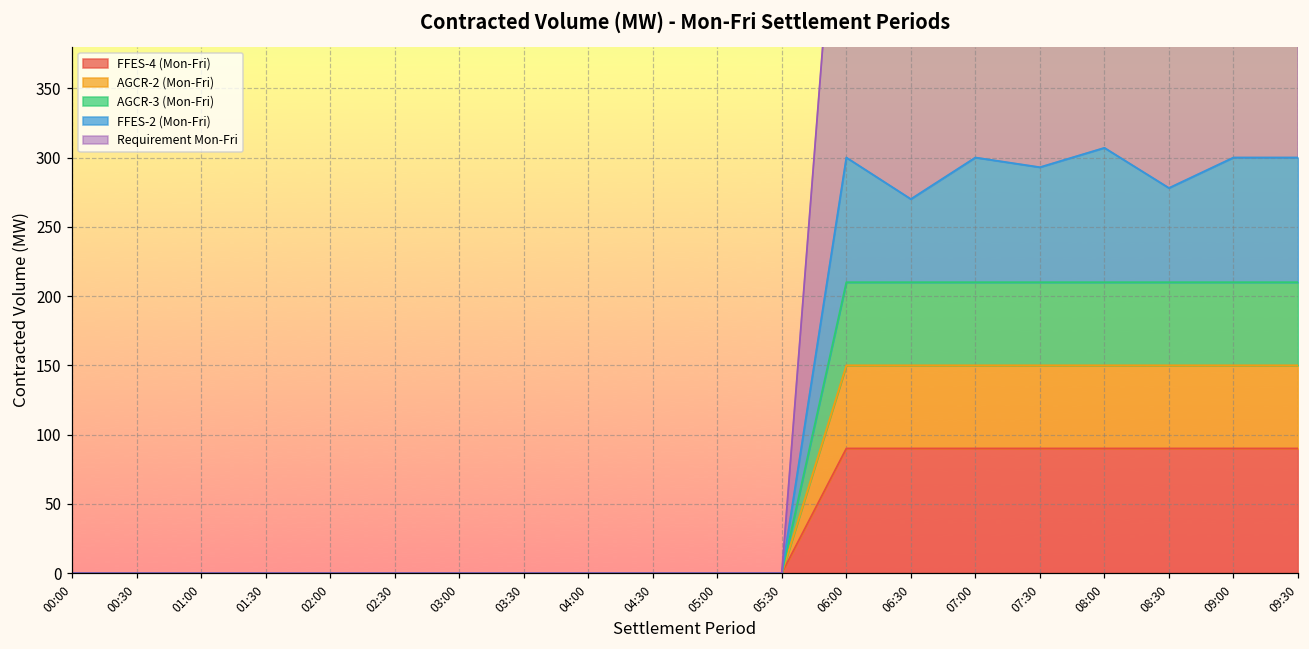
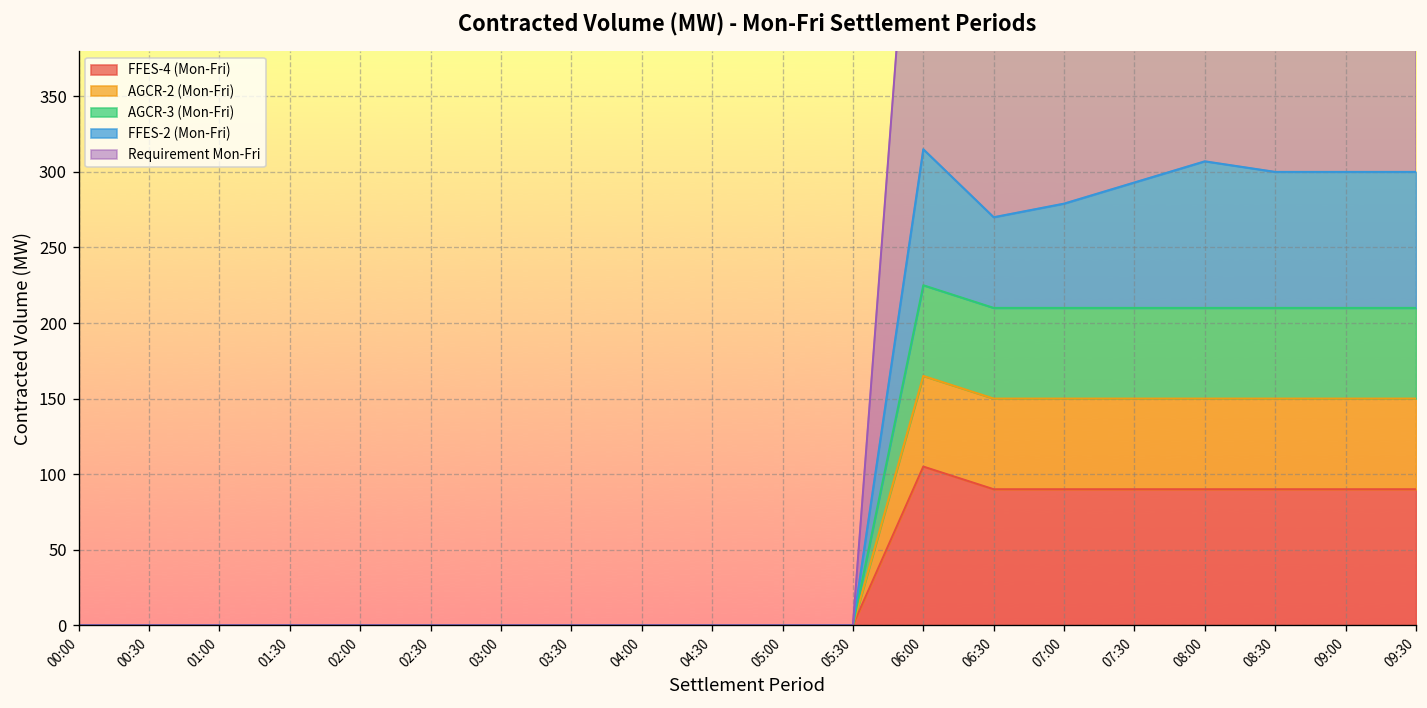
  {
    "FFES-4 (Mon-Fri)": {
-     "06:00": 90,
+     "06:00": 105,
      "06:30": 90,
      "07:00": 90,
      "07:30": 90,
      "08:00": 90,
      "08:30": 90,
      "09:00": 90,
      "09:30": 90
    },
    "AGCR-2 (Mon-Fri)": {
      "06:00": 60,
      "06:30": 60,
      "07:00": 60,
      "07:30": 60,
      "08:00": 60,
      "08:30": 60,
      "09:00": 60,
      "09:30": 60
    },
    "AGCR-3 (Mon-Fri)": {
      "06:00": 60,
      "06:30": 60,
      "07:00": 60,
      "07:30": 60,
      "08:00": 60,
      "08:30": 60,
      "09:00": 60,
      "09:30": 60
    },
    "FFES-2 (Mon-Fri)": {
      "06:00": 90,
      "06:30": 60,
-     "07:00": 90,
+     "07:00": 69,
      "07:30": 83,
      "08:00": 97,
-     "08:30": 68,
+     "08:30": 90,
      "09:00": 90,
      "09:30": 90
    }
  }
